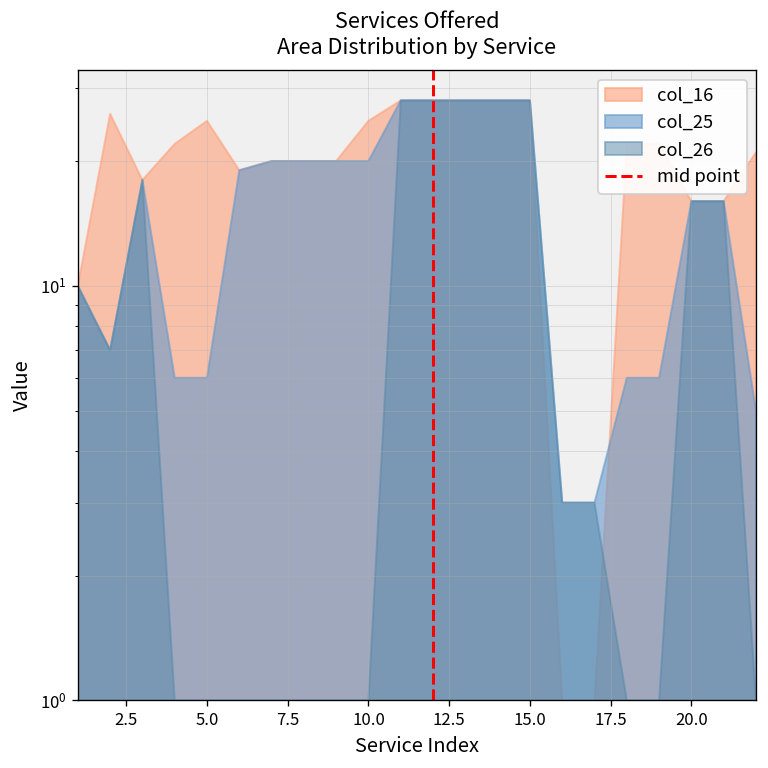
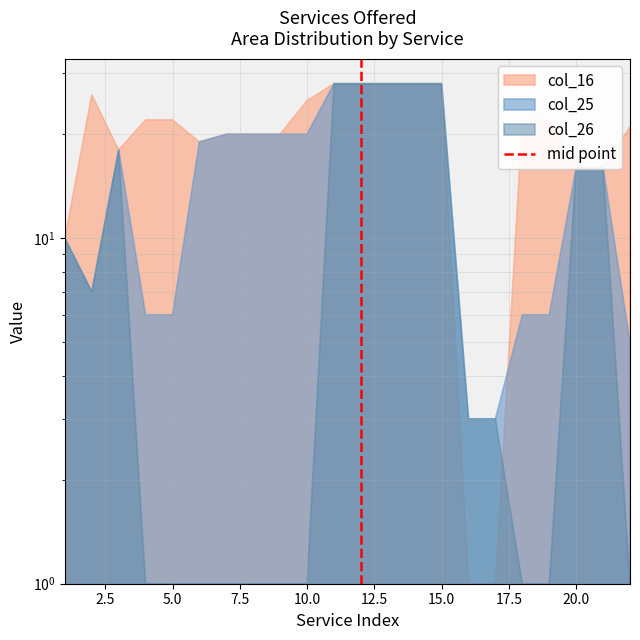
  {
    "col_16": {
-     "5.0": 25,
+     "5.0": 22,
      "10.0": 25
    }
  }
